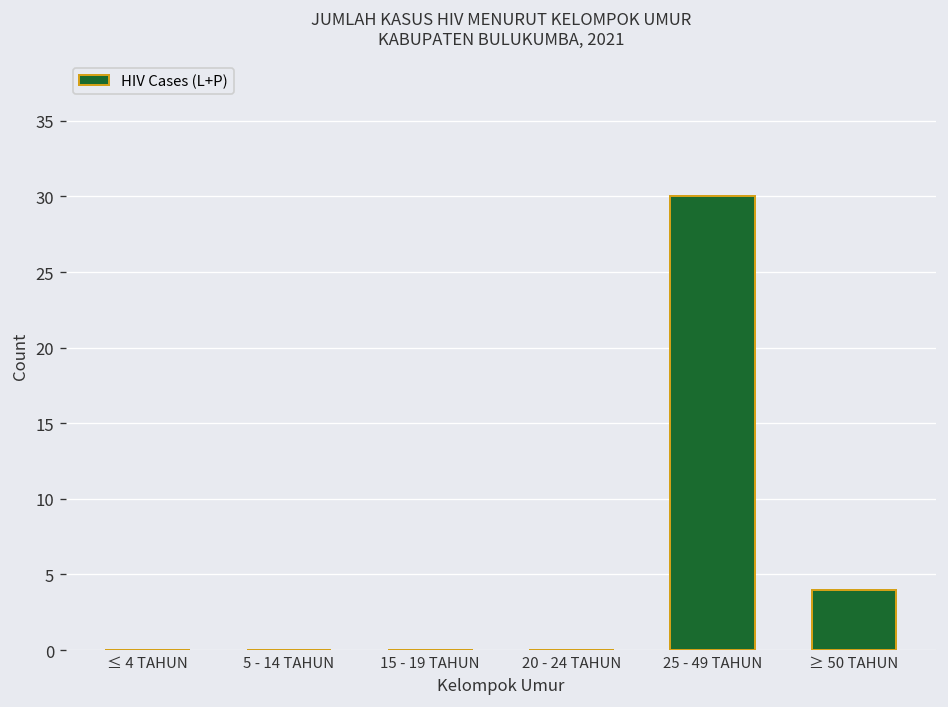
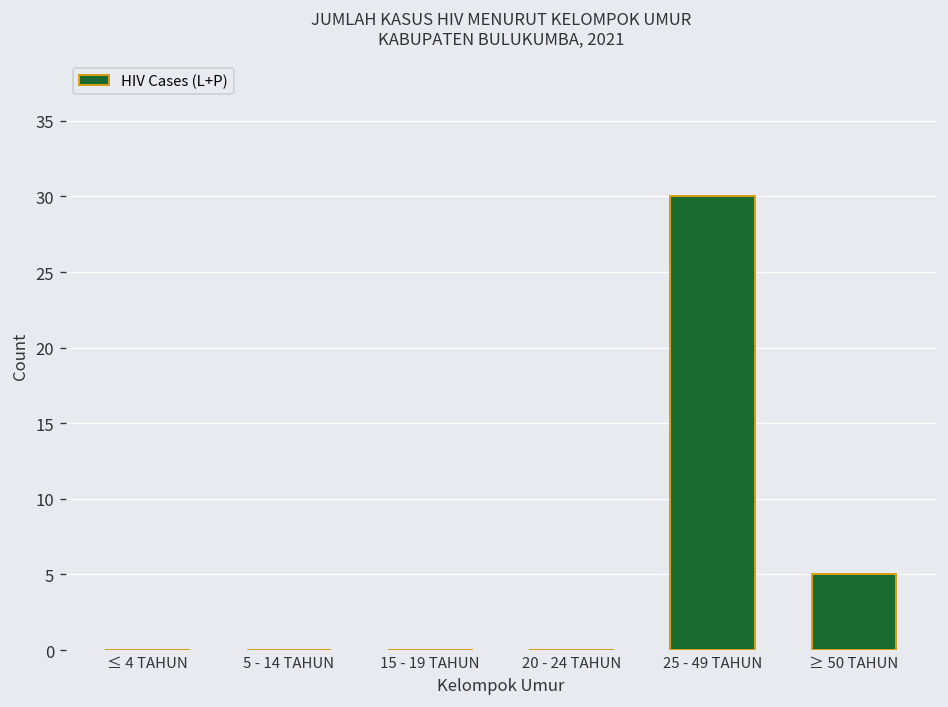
  {
    "≤ 4 TAHUN": 0,
    "5 - 14 TAHUN": 0,
    "15 - 19 TAHUN": 0,
    "20 - 24 TAHUN": 0,
    "25 - 49 TAHUN": 30,
-   "≥ 50 TAHUN": 4
+   "≥ 50 TAHUN": 5
  }
